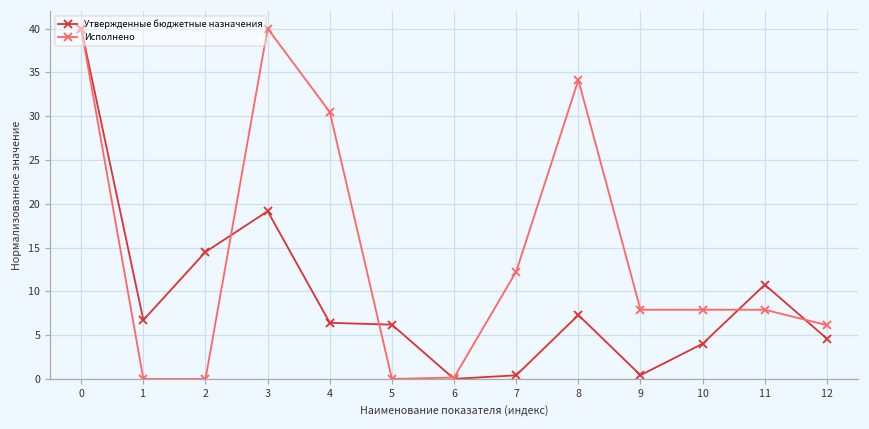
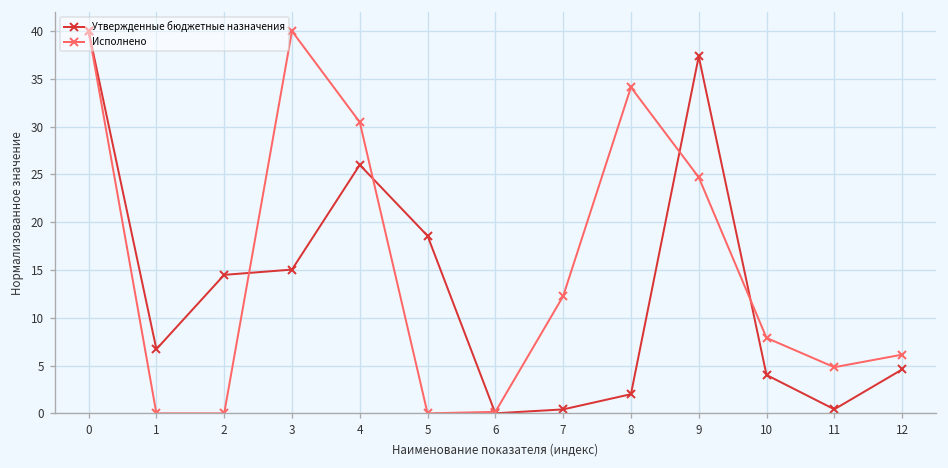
  {
    "Утвержденные бюджетные назначения": {
      "1": 7,
      "2": 14,
-     "3": 19,
-     "4": 6,
-     "5": 6,
+     "3": 15,
+     "4": 26,
+     "5": 19,
      "7": 0,
-     "8": 7,
-     "9": 0,
+     "8": 2,
+     "9": 37,
      "10": 4,
-     "11": 11,
+     "11": 0,
      "12": 5
    },
    "Исполнено": {
      "1": 0,
      "2": 0,
      "3": 40,
      "4": 30,
      "5": 0,
      "7": 12,
      "8": 34,
-     "9": 8,
+     "9": 25,
      "10": 8,
-     "11": 8,
+     "11": 5,
      "12": 6
    }
  }
